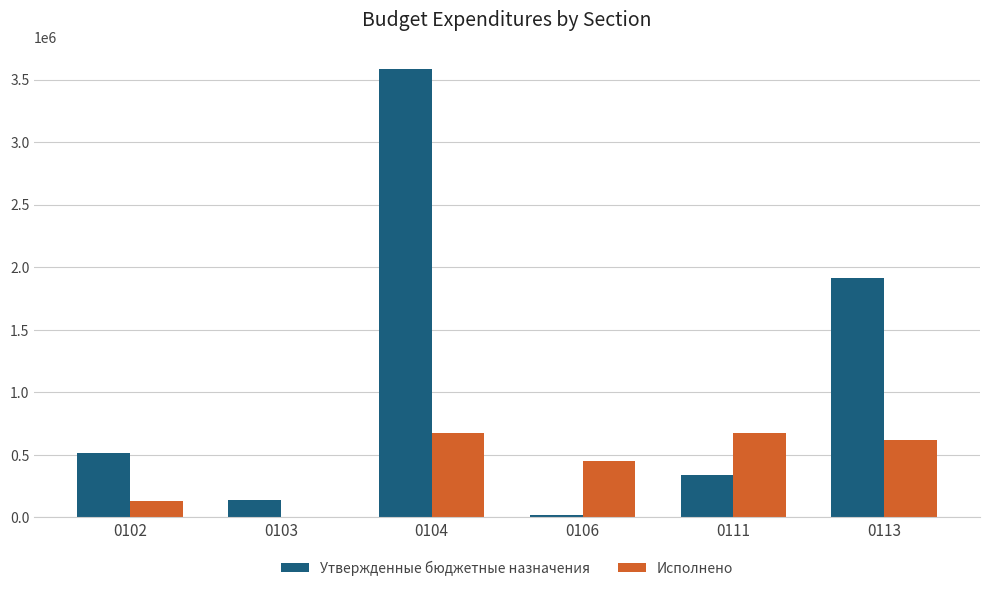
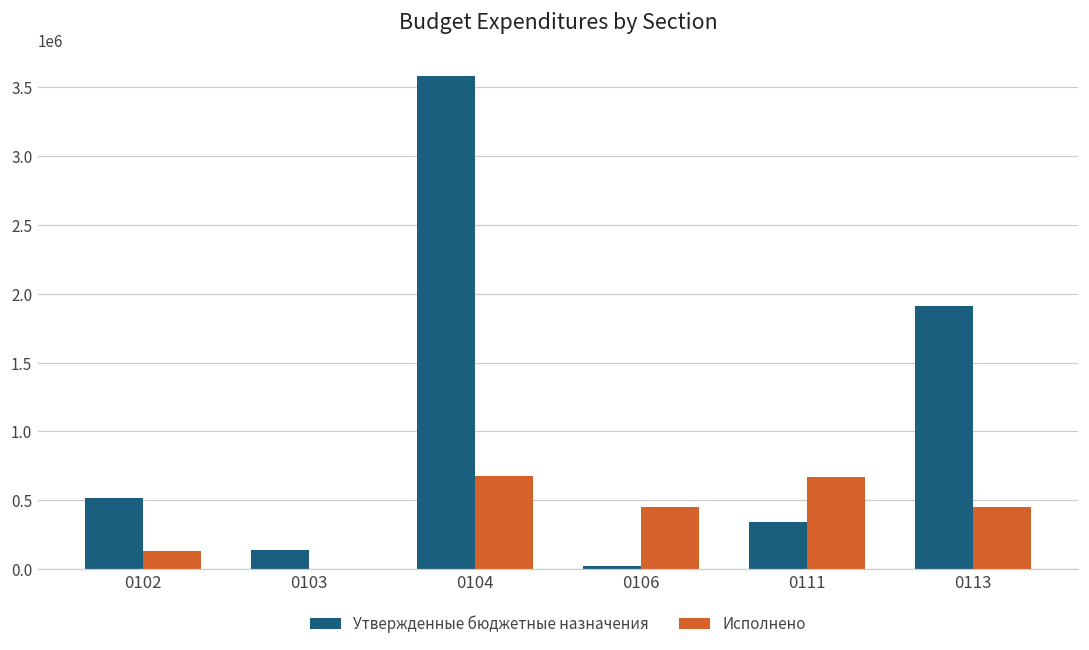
  {
    "Утвержденные бюджетные назначения": {
      "0102": 510000,
      "0103": 140000,
      "0104": 3590000,
      "0106": 20000,
      "0111": 340000,
      "0113": 1910000
    },
    "Исполнено": {
      "0102": 130000,
      "0103": 0,
      "0104": 670000,
      "0106": 450000,
      "0111": 670000,
-     "0113": 620000
+     "0113": 450000
    }
  }
